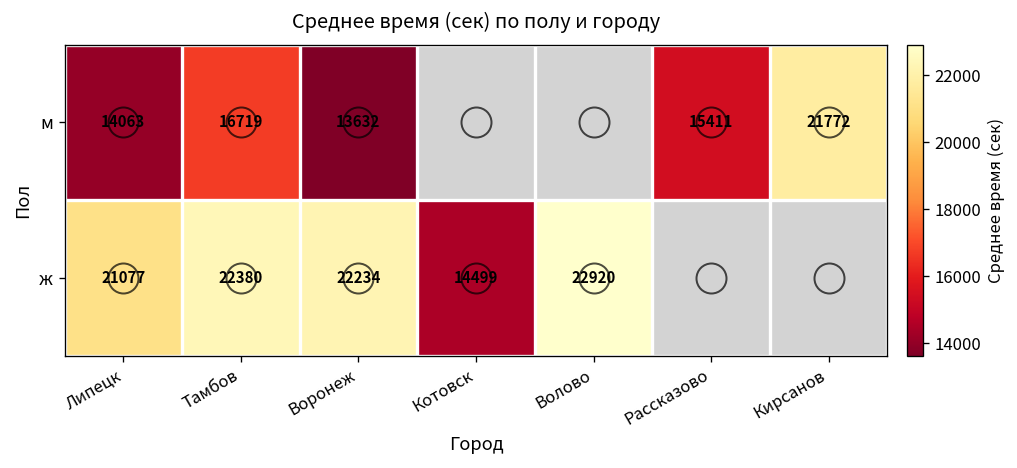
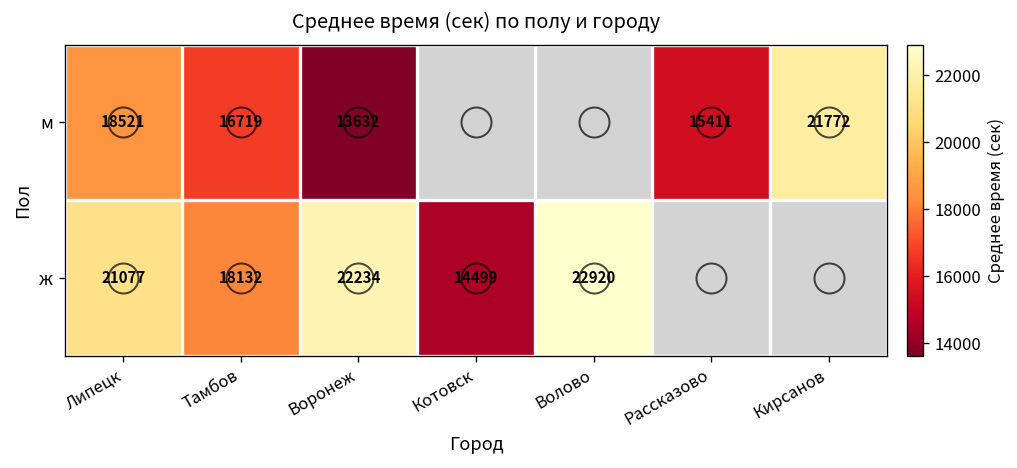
  {
    "м": {
-     "Липецк": 14063
+     "Липецк": 18521
    },
    "ж": {
-     "Тамбов": 22380
+     "Тамбов": 18132
    }
  }
